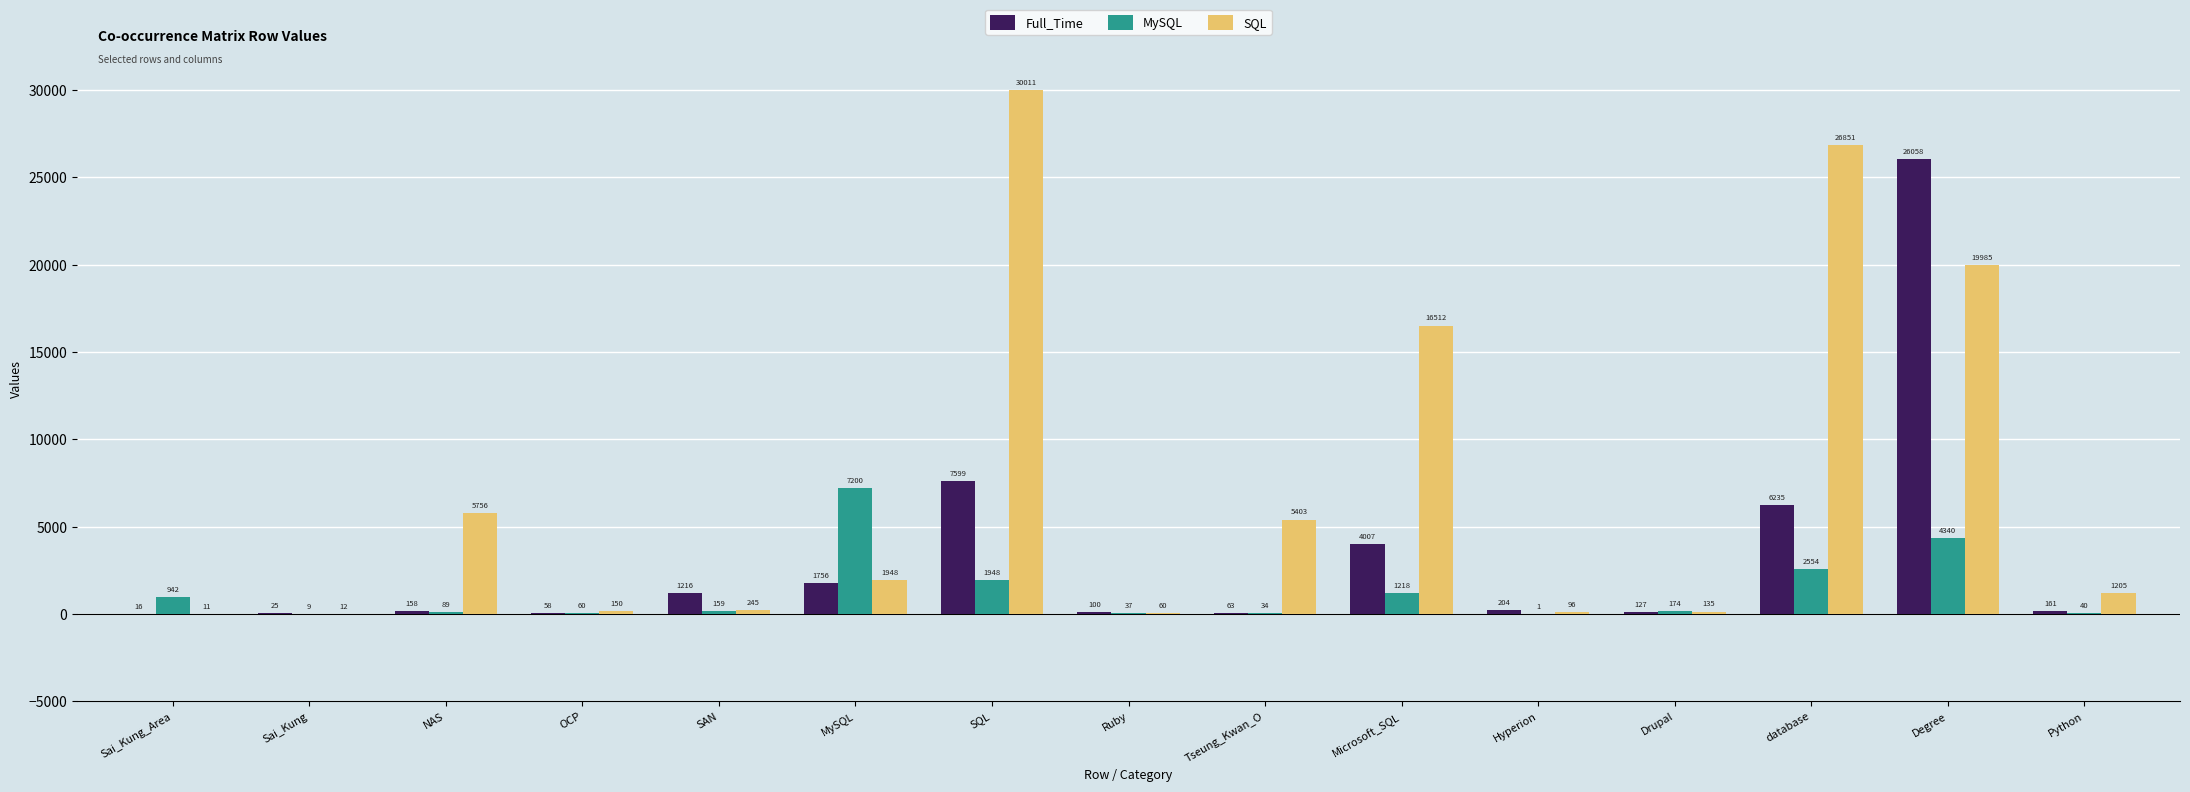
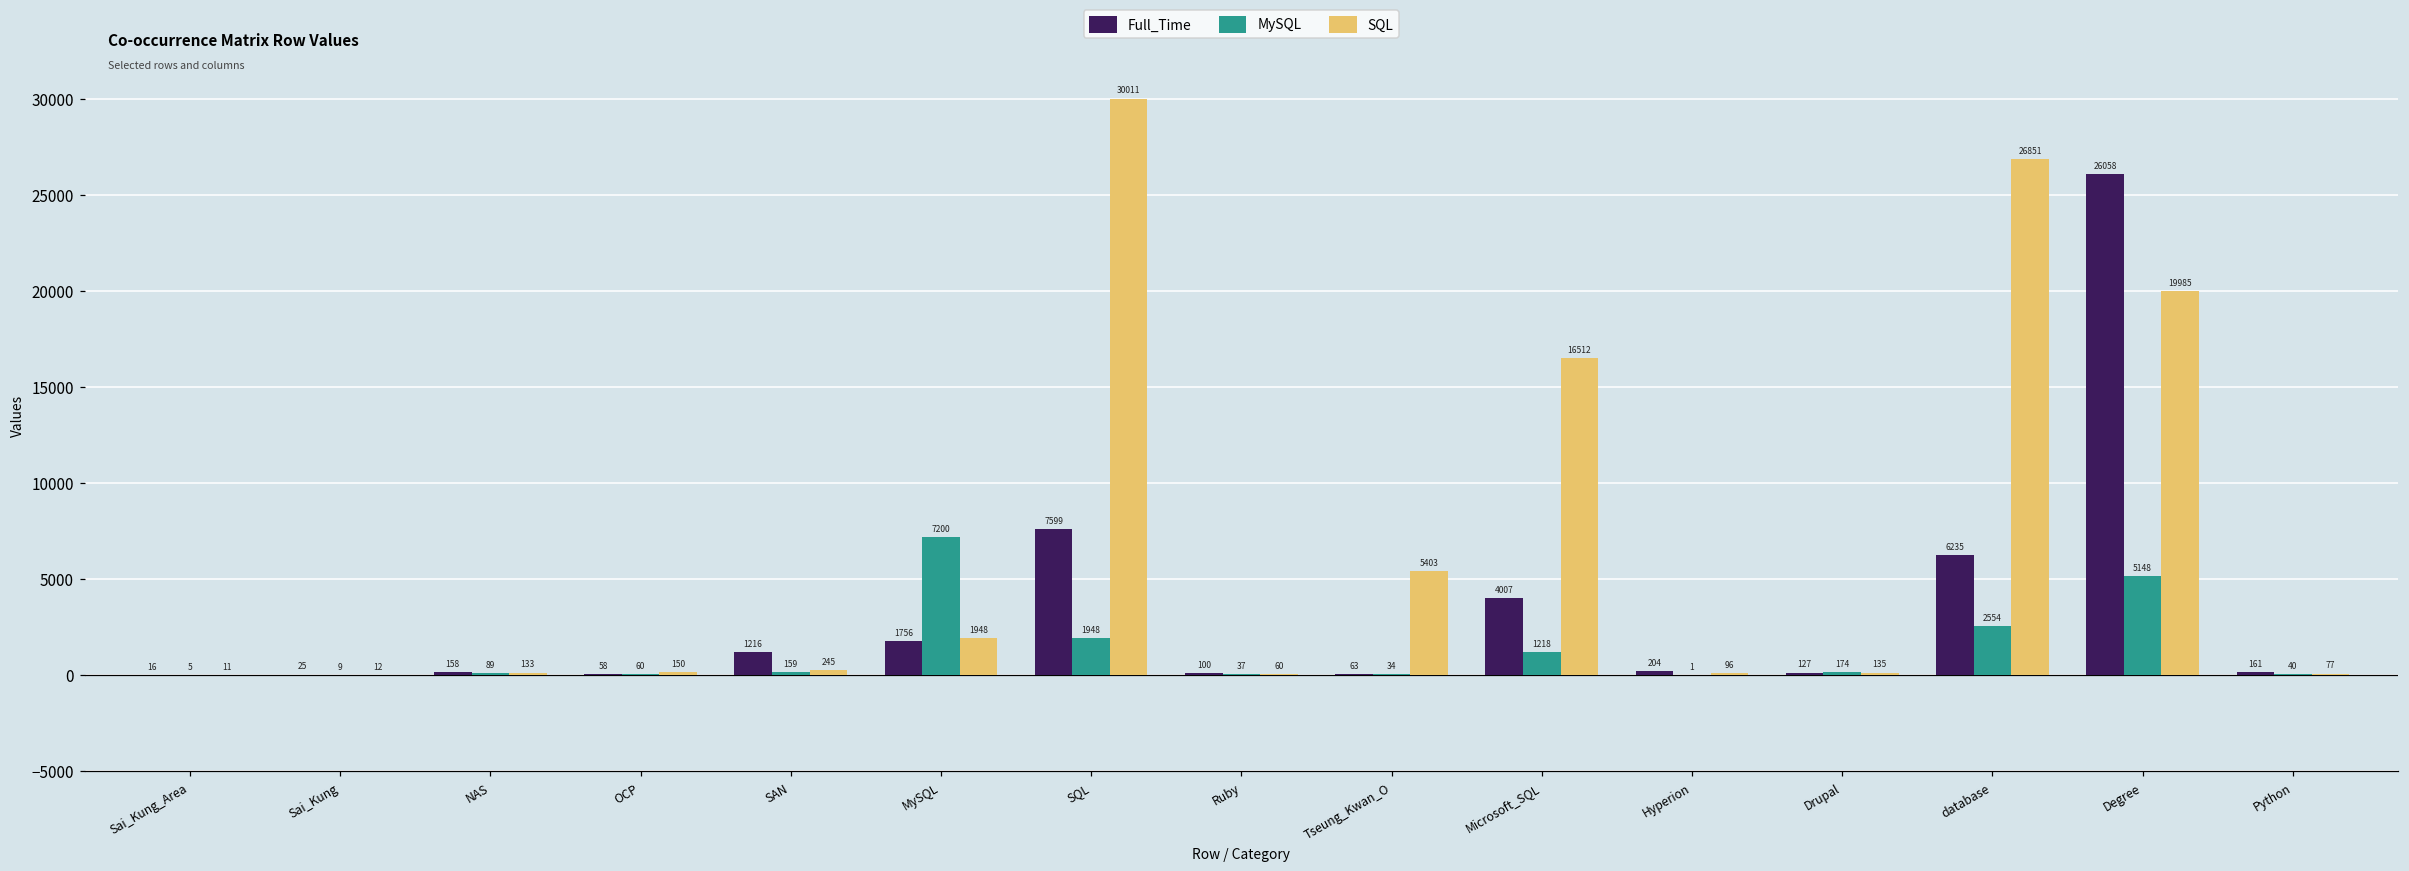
  {
    "Full_Time": {
      "Sai_Kung_Area": 16,
      "Sai_Kung": 25,
      "NAS": 158,
      "OCP": 58,
      "SAN": 1216,
      "MySQL": 1756,
      "SQL": 7599,
      "Ruby": 100,
      "Tseung_Kwan_O": 63,
      "Microsoft_SQL": 4007,
      "Hyperion": 204,
      "Drupal": 127,
      "database": 6235,
      "Degree": 26058,
      "Python": 161
    },
    "MySQL": {
-     "Sai_Kung_Area": 942,
+     "Sai_Kung_Area": 5,
      "Sai_Kung": 9,
      "NAS": 89,
      "OCP": 60,
      "SAN": 159,
      "MySQL": 7200,
      "SQL": 1948,
      "Ruby": 37,
      "Tseung_Kwan_O": 34,
      "Microsoft_SQL": 1218,
      "Hyperion": 1,
      "Drupal": 174,
      "database": 2554,
-     "Degree": 4340,
+     "Degree": 5148,
      "Python": 40
    },
    "SQL": {
      "Sai_Kung_Area": 11,
      "Sai_Kung": 12,
-     "NAS": 5756,
+     "NAS": 133,
      "OCP": 150,
      "SAN": 245,
      "MySQL": 1948,
      "SQL": 30011,
      "Ruby": 60,
      "Tseung_Kwan_O": 5403,
      "Microsoft_SQL": 16512,
      "Hyperion": 96,
      "Drupal": 135,
      "database": 26851,
      "Degree": 19985,
-     "Python": 1205
+     "Python": 77
    }
  }
